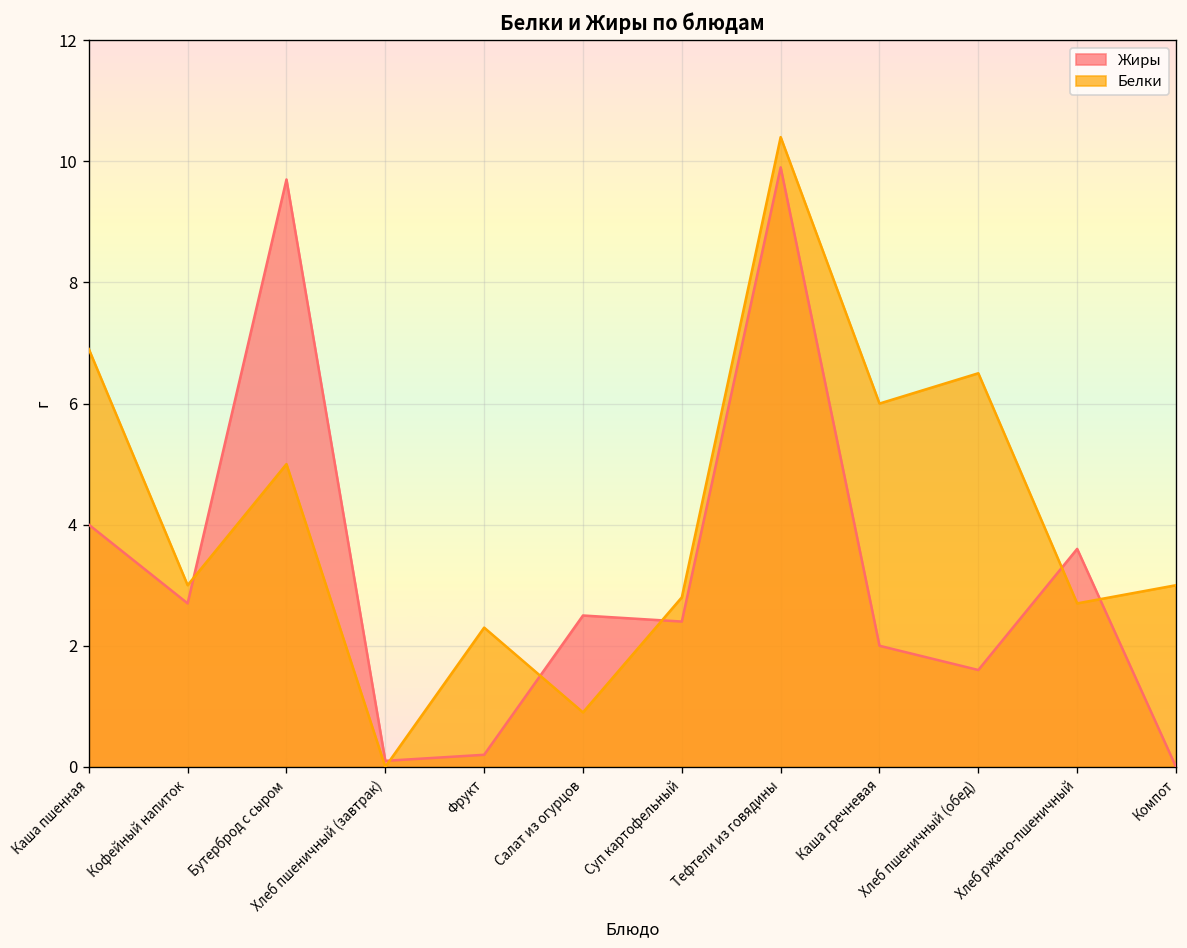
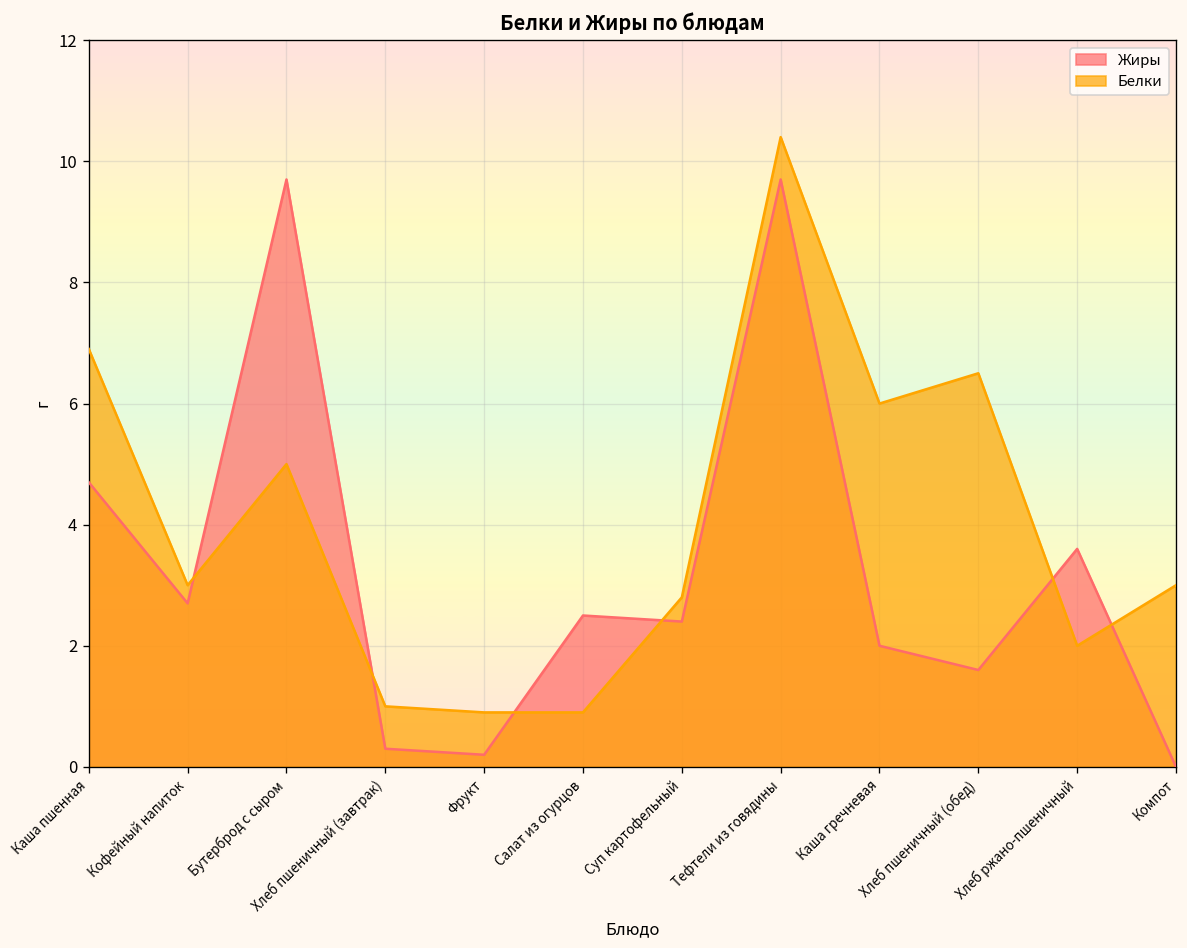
  {
    "Жиры": {
-     "Каша пшенная": 4.0,
+     "Каша пшенная": 4.7,
      "Кофейный напиток": 2.7,
      "Бутерброд с сыром": 9.7,
-     "Хлеб пшеничный (завтрак)": 0.1,
+     "Хлеб пшеничный (завтрак)": 0.3,
      "Фрукт": 0.2,
      "Салат из огурцов": 2.5,
      "Суп картофельный": 2.4,
-     "Тефтели из говядины": 9.9,
+     "Тефтели из говядины": 9.7,
      "Каша гречневая": 2.0,
      "Хлеб пшеничный (обед)": 1.6,
      "Хлеб ржано-пшеничный": 3.6,
      "Компот": 0.0
    },
    "Белки": {
      "Каша пшенная": 6.9,
      "Кофейный напиток": 3.0,
      "Бутерброд с сыром": 5.0,
-     "Хлеб пшеничный (завтрак)": 0,
-     "Фрукт": 2.3,
+     "Хлеб пшеничный (завтрак)": 1,
+     "Фрукт": 0.9,
      "Салат из огурцов": 0.9,
      "Суп картофельный": 2.8,
      "Тефтели из говядины": 10.4,
      "Каша гречневая": 6.0,
      "Хлеб пшеничный (обед)": 6.5,
-     "Хлеб ржано-пшеничный": 2.7,
+     "Хлеб ржано-пшеничный": 2.0,
      "Компот": 3.0
    }
  }
